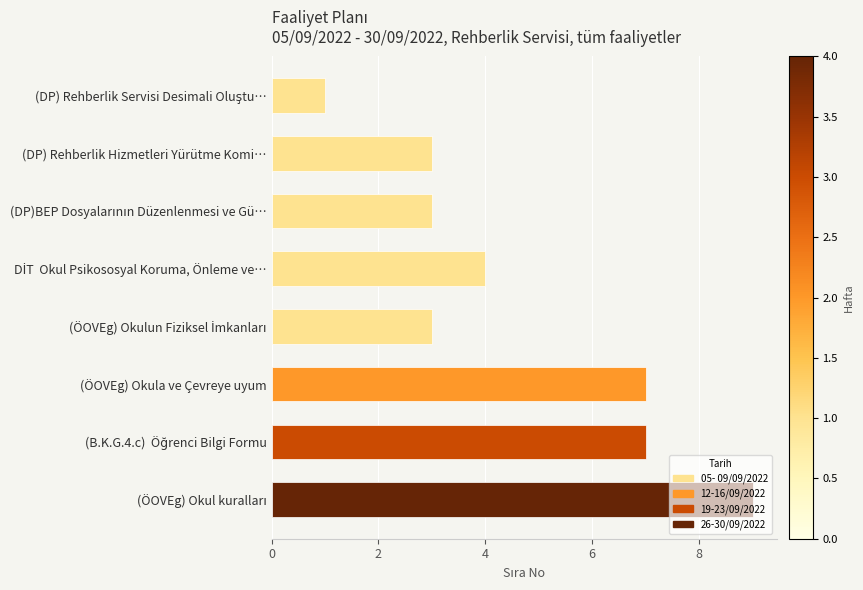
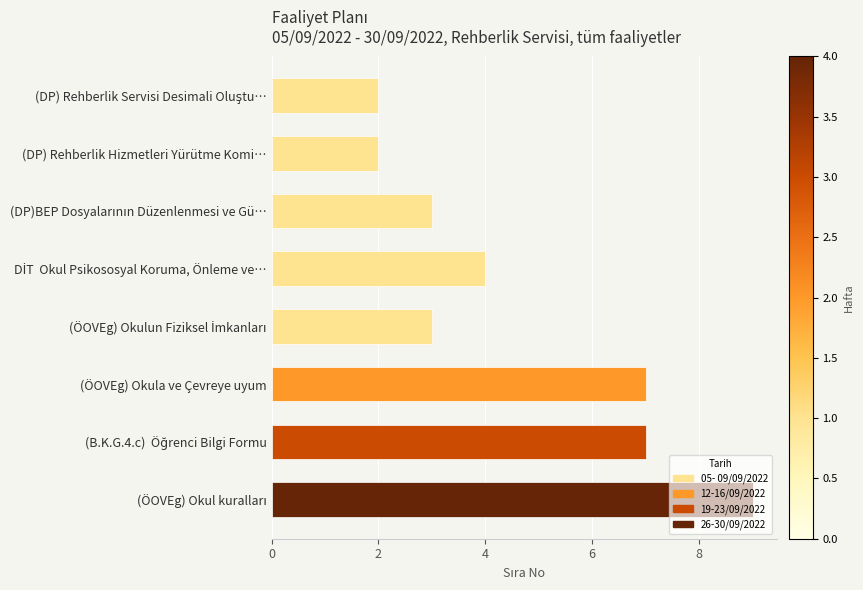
  {
-   "(DP) Rehberlik Servisi Desimali Oluştu…": 1,
-   "(DP) Rehberlik Hizmetleri Yürütme Komi…": 3,
+   "(DP) Rehberlik Servisi Desimali Oluştu…": 2,
+   "(DP) Rehberlik Hizmetleri Yürütme Komi…": 2,
    "(DP)BEP Dosyalarının Düzenlenmesi ve Gü…": 3,
    "DİT Okul Psikososyal Koruma, Önleme ve…": 4,
    "(ÖOVEg) Okulun Fiziksel İmkanları": 3,
    "(ÖOVEg) Okula ve Çevreye uyum": 7,
    "(B.K.G.4.c) Öğrenci Bilgi Formu": 7
  }
